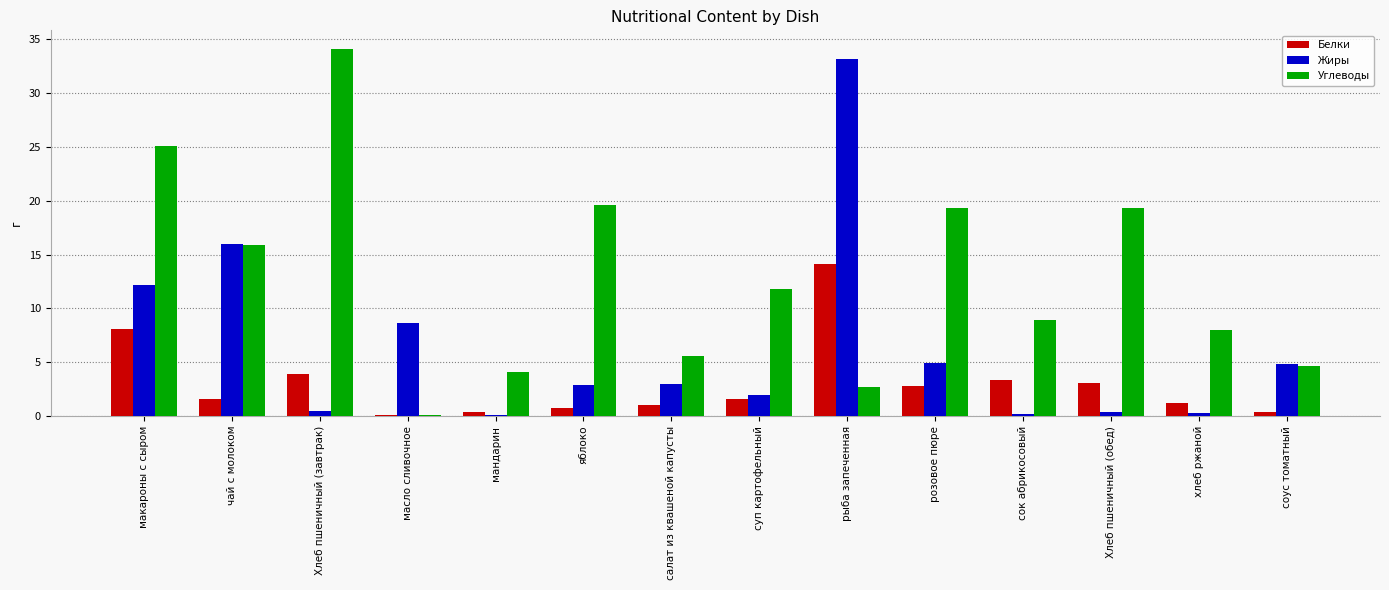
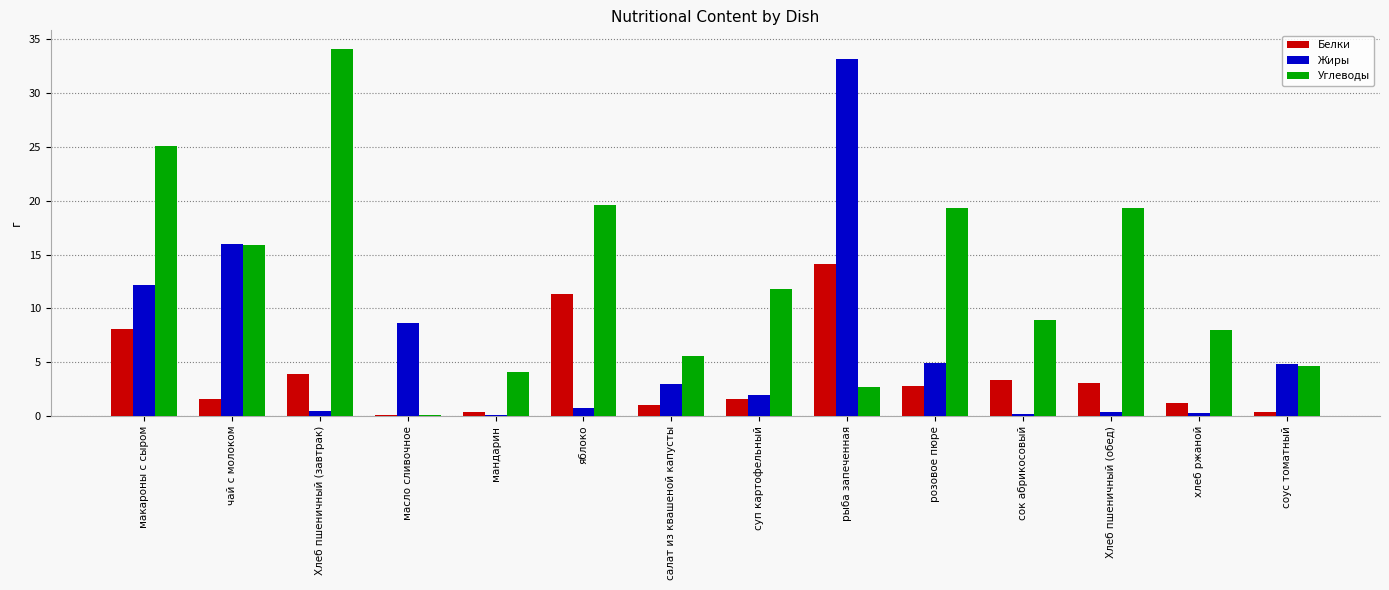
  {
    "Белки": {
      "макароны с сыром": 8.1,
      "чай с молоком": 1.6,
      "Хлеб пшеничный (завтрак)": 3.9,
      "мандарин": 0.4,
-     "яблоко": 0.8,
+     "яблоко": 11.3,
      "салат из квашеной капусты": 1.0,
      "суп картофельный": 1.6,
      "рыба запеченная": 14.1,
      "розовое пюре": 2.8,
      "сок абрикосовый": 3.4,
      "Хлеб пшеничный (обед)": 3.1,
      "хлеб ржаной": 1.2,
      "соус томатный": 0.4
    },
    "Жиры": {
      "макароны с сыром": 12.1,
      "чай с молоком": 16.0,
      "Хлеб пшеничный (завтрак)": 0.5,
      "масло сливочное": 8.6,
-     "яблоко": 2.9,
+     "яблоко": 0.8,
      "салат из квашеной капусты": 3.0,
      "суп картофельный": 1.9,
      "рыба запеченная": 33.1,
      "розовое пюре": 4.9,
      "Хлеб пшеничный (обед)": 0.4,
      "хлеб ржаной": 0.3,
      "соус томатный": 4.8
    },
    "Углеводы": {
      "макароны с сыром": 25.1,
      "чай с молоком": 15.9,
      "Хлеб пшеничный (завтрак)": 34.1,
      "мандарин": 4.1,
      "яблоко": 19.6,
      "салат из квашеной капусты": 5.5,
      "суп картофельный": 11.8,
      "рыба запеченная": 2.7,
      "розовое пюре": 19.3,
      "сок абрикосовый": 8.9,
      "Хлеб пшеничный (обед)": 19.3,
      "хлеб ржаной": 8.0,
      "соус томатный": 4.7
    }
  }
